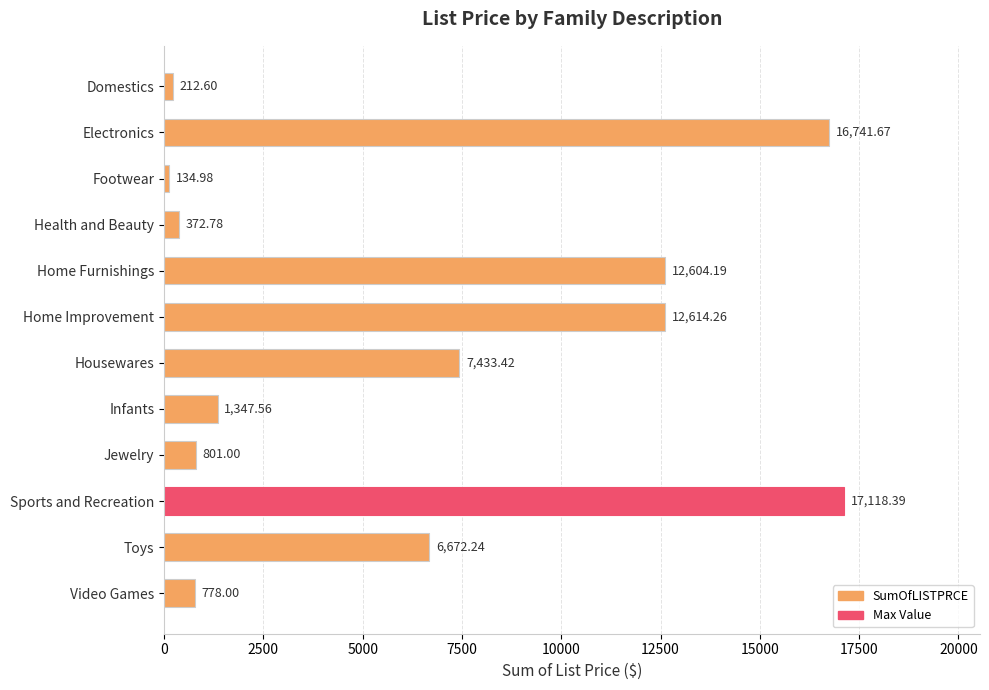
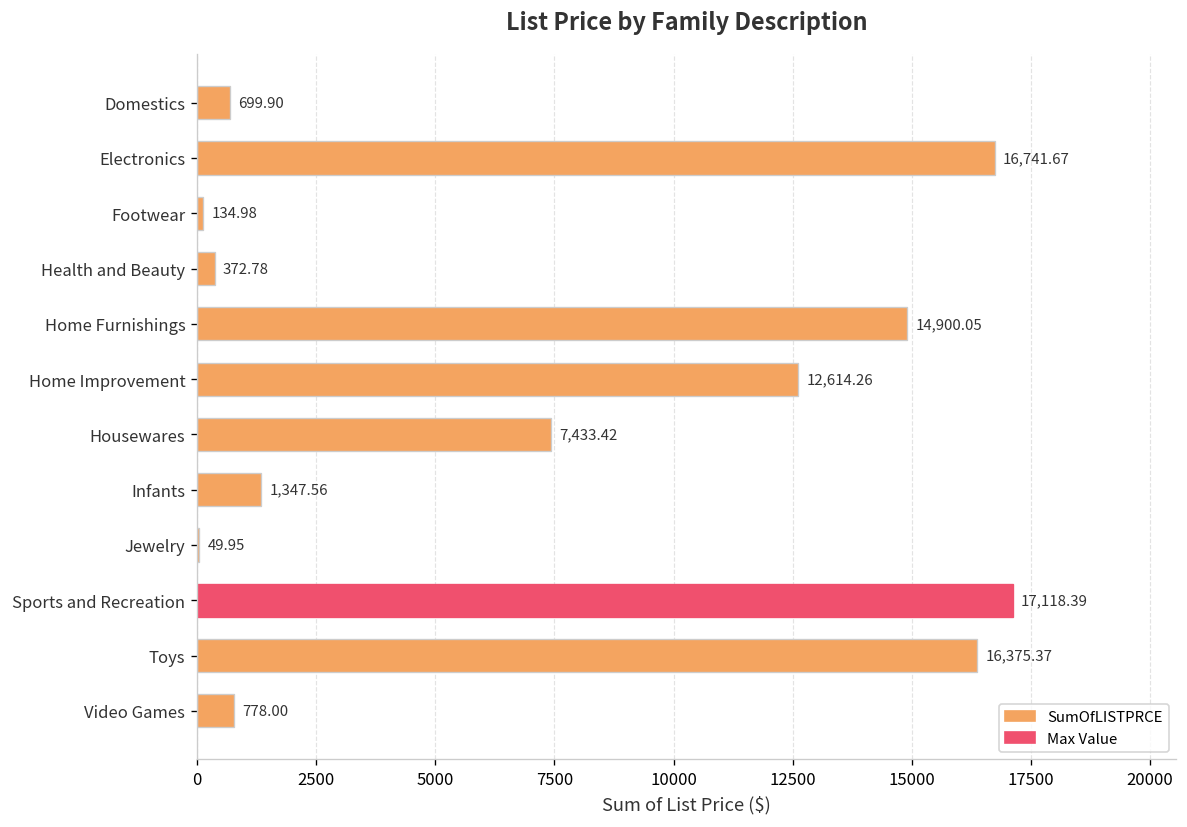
  {
-   "Domestics": "212.60",
+   "Domestics": "699.90",
    "Electronics": "16,741.67",
    "Footwear": "134.98",
    "Health and Beauty": "372.78",
-   "Home Furnishings": "12,604.19",
+   "Home Furnishings": "14,900.05",
    "Home Improvement": "12,614.26",
    "Housewares": "7,433.42",
    "Infants": "1,347.56",
-   "Jewelry": "801.00",
+   "Jewelry": "49.95",
    "Sports and Recreation": "17,118.39",
-   "Toys": "6,672.24",
+   "Toys": "16,375.37",
    "Video Games": "778.00"
  }
